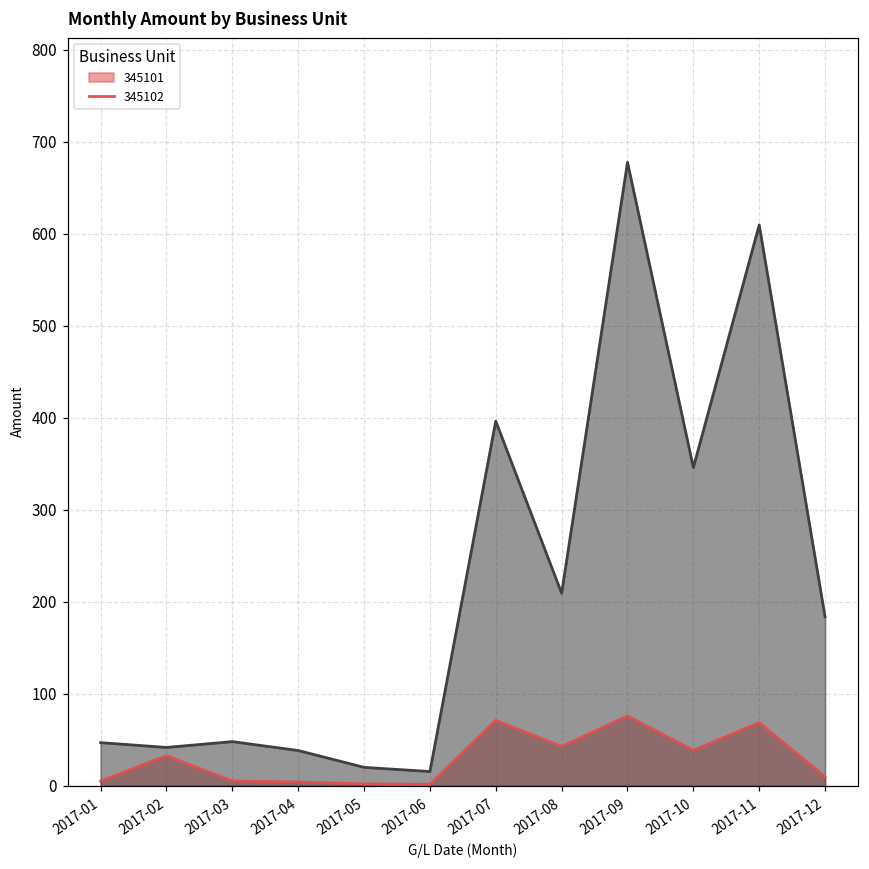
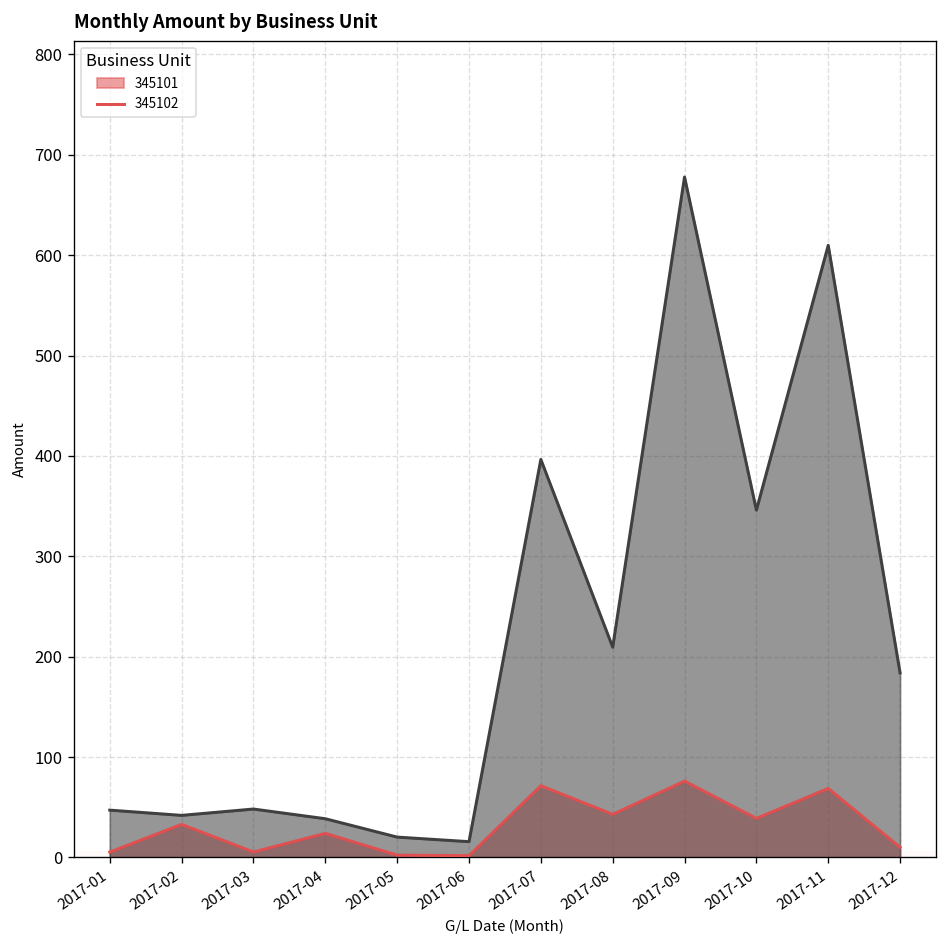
  {
    "345101": {
      "2017-01": 10,
      "2017-02": 30,
      "2017-03": 10,
-     "2017-04": 0,
+     "2017-04": 20,
      "2017-05": 0,
      "2017-06": 0,
      "2017-07": 70,
      "2017-08": 40,
      "2017-09": 80,
      "2017-10": 40,
      "2017-11": 70,
      "2017-12": 10
    }
  }
